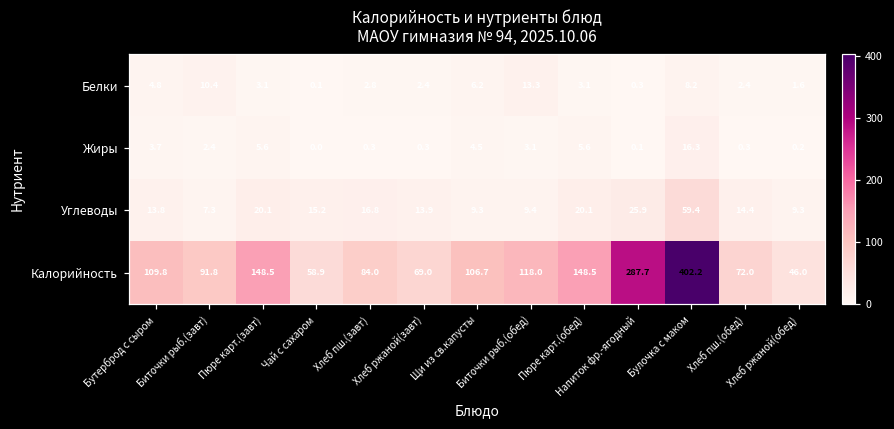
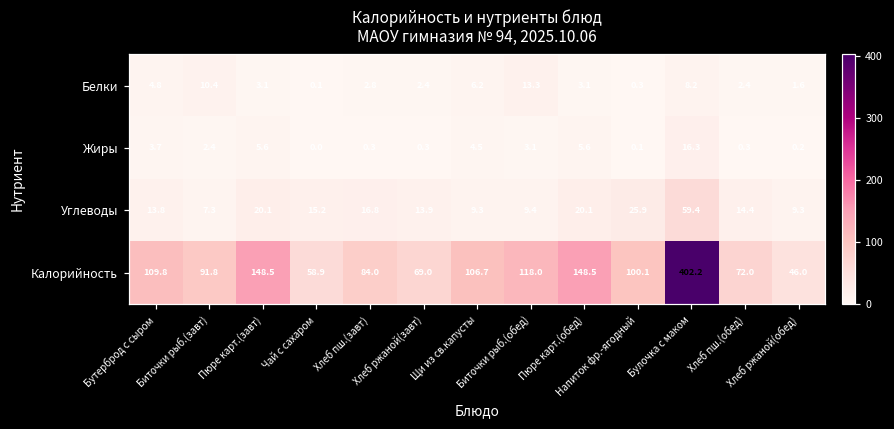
  {
    "Калорийность": {
      "Бутерброд с сыром": 109.8,
      "Биточки рыб.(завт)": 91.8,
      "Пюре карт.(завт)": 148.5,
      "Хлеб пш.(завт)": 84.0,
      "Щи из св.капусты": 106.7,
      "Биточки рыб.(обед)": 118.0,
      "Пюре карт.(обед)": 148.5,
-     "Напиток фр.-ягодный": 287.7,
+     "Напиток фр.-ягодный": 100.1,
      "Булочка с маком": 402.2
    }
  }
